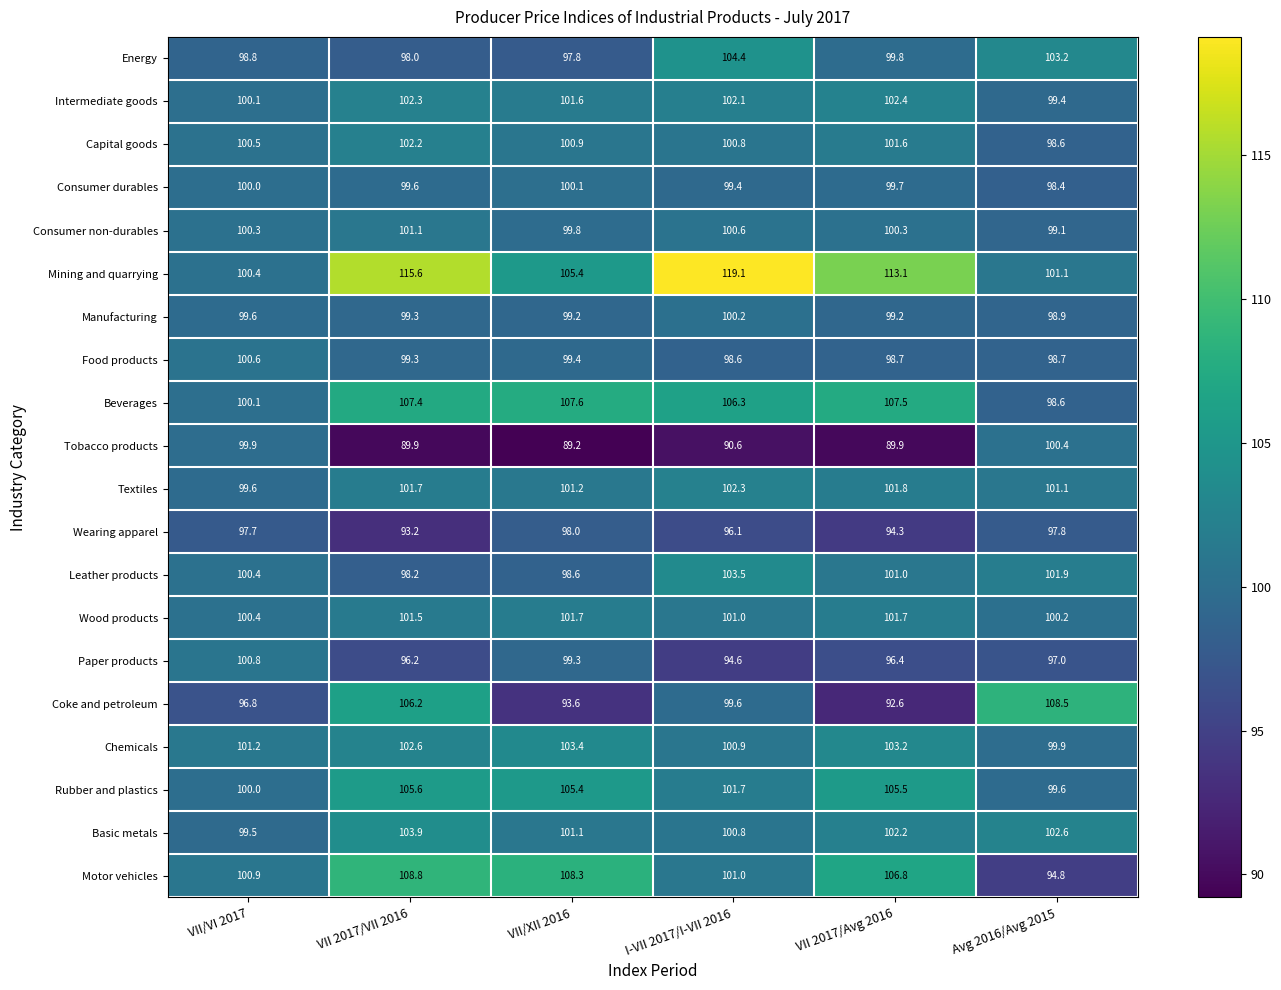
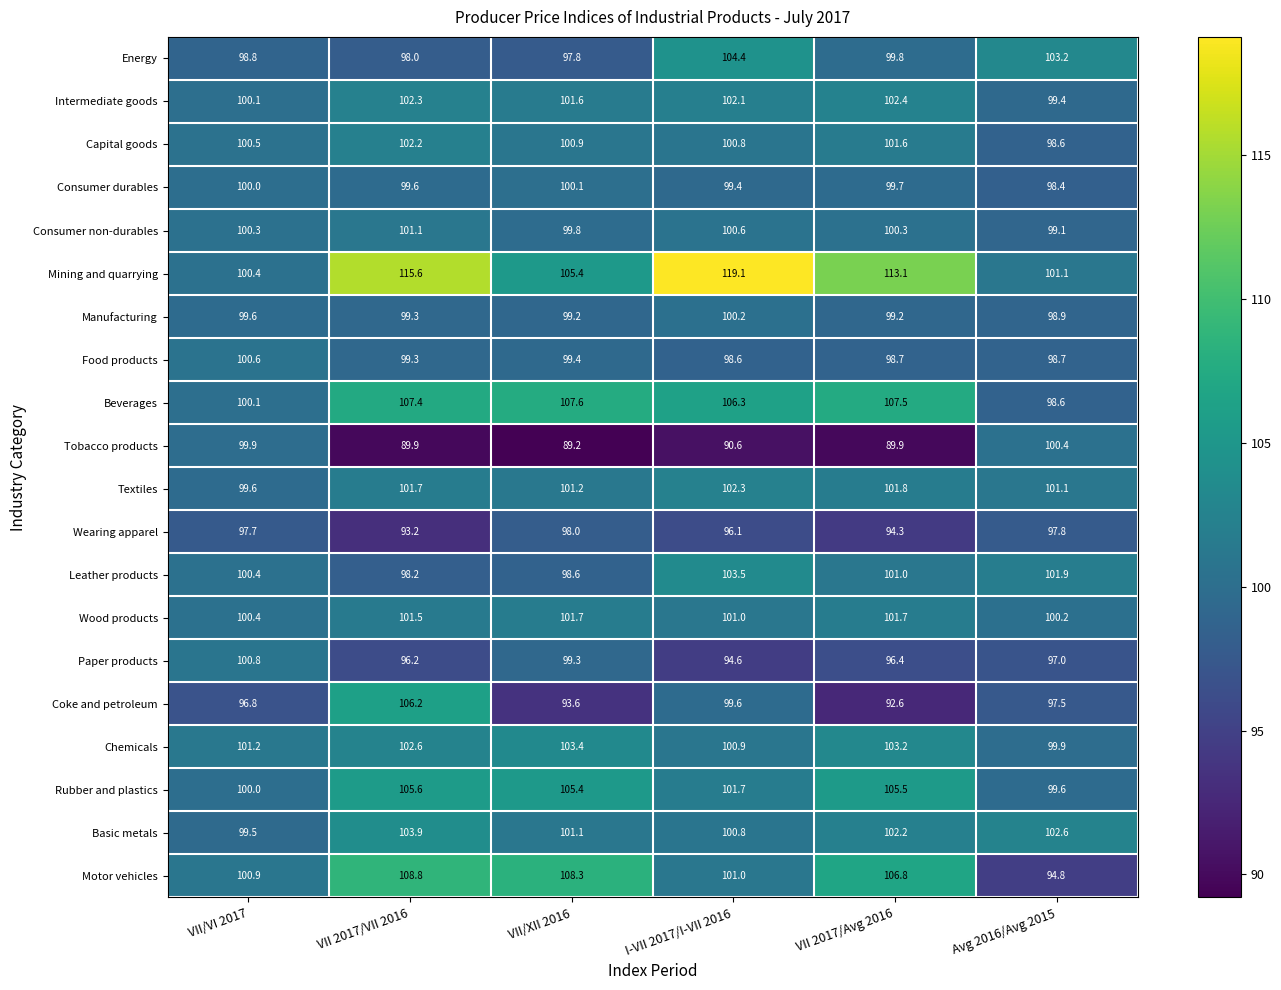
  {
    "Energy": {
      "VII/VI 2017": 98.8,
      "VII 2017/VII 2016": 98.0,
      "VII/XII 2016": 97.8,
      "I-VII 2017/I-VII 2016": 104.4,
      "VII 2017/Avg 2016": 99.8,
      "Avg 2016/Avg 2015": 103.2
    },
    "Intermediate goods": {
      "VII/VI 2017": 100.1,
      "VII 2017/VII 2016": 102.3,
      "VII/XII 2016": 101.6,
      "I-VII 2017/I-VII 2016": 102.1,
      "VII 2017/Avg 2016": 102.4,
      "Avg 2016/Avg 2015": 99.4
    },
    "Capital goods": {
      "VII/VI 2017": 100.5,
      "VII 2017/VII 2016": 102.2,
      "VII/XII 2016": 100.9,
      "I-VII 2017/I-VII 2016": 100.8,
      "VII 2017/Avg 2016": 101.6,
      "Avg 2016/Avg 2015": 98.6
    },
    "Consumer durables": {
      "VII/VI 2017": 100.0,
      "VII 2017/VII 2016": 99.6,
      "VII/XII 2016": 100.1,
      "I-VII 2017/I-VII 2016": 99.4,
      "VII 2017/Avg 2016": 99.7,
      "Avg 2016/Avg 2015": 98.4
    },
    "Consumer non-durables": {
      "VII/VI 2017": 100.3,
      "VII 2017/VII 2016": 101.1,
      "VII/XII 2016": 99.8,
      "I-VII 2017/I-VII 2016": 100.6,
      "VII 2017/Avg 2016": 100.3,
      "Avg 2016/Avg 2015": 99.1
    },
    "Mining and quarrying": {
      "VII/VI 2017": 100.4,
      "VII 2017/VII 2016": 115.6,
      "VII/XII 2016": 105.4,
      "I-VII 2017/I-VII 2016": 119.1,
      "VII 2017/Avg 2016": 113.1,
      "Avg 2016/Avg 2015": 101.1
    },
    "Manufacturing": {
      "VII/VI 2017": 99.6,
      "VII 2017/VII 2016": 99.3,
      "VII/XII 2016": 99.2,
      "I-VII 2017/I-VII 2016": 100.2,
      "VII 2017/Avg 2016": 99.2,
      "Avg 2016/Avg 2015": 98.9
    },
    "Food products": {
      "VII/VI 2017": 100.6,
      "VII 2017/VII 2016": 99.3,
      "VII/XII 2016": 99.4,
      "I-VII 2017/I-VII 2016": 98.6,
      "VII 2017/Avg 2016": 98.7,
      "Avg 2016/Avg 2015": 98.7
    },
    "Beverages": {
      "VII/VI 2017": 100.1,
      "VII 2017/VII 2016": 107.4,
      "VII/XII 2016": 107.6,
      "I-VII 2017/I-VII 2016": 106.3,
      "VII 2017/Avg 2016": 107.5,
      "Avg 2016/Avg 2015": 98.6
    },
    "Tobacco products": {
      "VII/VI 2017": 99.9,
      "VII 2017/VII 2016": 89.9,
      "VII/XII 2016": 89.2,
      "I-VII 2017/I-VII 2016": 90.6,
      "VII 2017/Avg 2016": 89.9,
      "Avg 2016/Avg 2015": 100.4
    },
    "Textiles": {
      "VII/VI 2017": 99.6,
      "VII 2017/VII 2016": 101.7,
      "VII/XII 2016": 101.2,
      "I-VII 2017/I-VII 2016": 102.3,
      "VII 2017/Avg 2016": 101.8,
      "Avg 2016/Avg 2015": 101.1
    },
    "Wearing apparel": {
      "VII/VI 2017": 97.7,
      "VII 2017/VII 2016": 93.2,
      "VII/XII 2016": 98.0,
      "I-VII 2017/I-VII 2016": 96.1,
      "VII 2017/Avg 2016": 94.3,
      "Avg 2016/Avg 2015": 97.8
    },
    "Leather products": {
      "VII/VI 2017": 100.4,
      "VII 2017/VII 2016": 98.2,
      "VII/XII 2016": 98.6,
      "I-VII 2017/I-VII 2016": 103.5,
      "VII 2017/Avg 2016": 101.0,
      "Avg 2016/Avg 2015": 101.9
    },
    "Wood products": {
      "VII/VI 2017": 100.4,
      "VII 2017/VII 2016": 101.5,
      "VII/XII 2016": 101.7,
      "I-VII 2017/I-VII 2016": 101.0,
      "VII 2017/Avg 2016": 101.7,
      "Avg 2016/Avg 2015": 100.2
    },
    "Paper products": {
      "VII/VI 2017": 100.8,
      "VII 2017/VII 2016": 96.2,
      "VII/XII 2016": 99.3,
      "I-VII 2017/I-VII 2016": 94.6,
      "VII 2017/Avg 2016": 96.4,
      "Avg 2016/Avg 2015": 97.0
    },
    "Coke and petroleum": {
      "VII/VI 2017": 96.8,
      "VII 2017/VII 2016": 106.2,
      "VII/XII 2016": 93.6,
      "I-VII 2017/I-VII 2016": 99.6,
      "VII 2017/Avg 2016": 92.6,
-     "Avg 2016/Avg 2015": 108.5
+     "Avg 2016/Avg 2015": 97.5
    },
    "Chemicals": {
      "VII/VI 2017": 101.2,
      "VII 2017/VII 2016": 102.6,
      "VII/XII 2016": 103.4,
      "I-VII 2017/I-VII 2016": 100.9,
      "VII 2017/Avg 2016": 103.2,
      "Avg 2016/Avg 2015": 99.9
    },
    "Rubber and plastics": {
      "VII/VI 2017": 100.0,
      "VII 2017/VII 2016": 105.6,
      "VII/XII 2016": 105.4,
      "I-VII 2017/I-VII 2016": 101.7,
      "VII 2017/Avg 2016": 105.5,
      "Avg 2016/Avg 2015": 99.6
    },
    "Basic metals": {
      "VII/VI 2017": 99.5,
      "VII 2017/VII 2016": 103.9,
      "VII/XII 2016": 101.1,
      "I-VII 2017/I-VII 2016": 100.8,
      "VII 2017/Avg 2016": 102.2,
      "Avg 2016/Avg 2015": 102.6
    },
    "Motor vehicles": {
      "VII/VI 2017": 100.9,
      "VII 2017/VII 2016": 108.8,
      "VII/XII 2016": 108.3,
      "I-VII 2017/I-VII 2016": 101.0,
      "VII 2017/Avg 2016": 106.8,
      "Avg 2016/Avg 2015": 94.8
    }
  }
